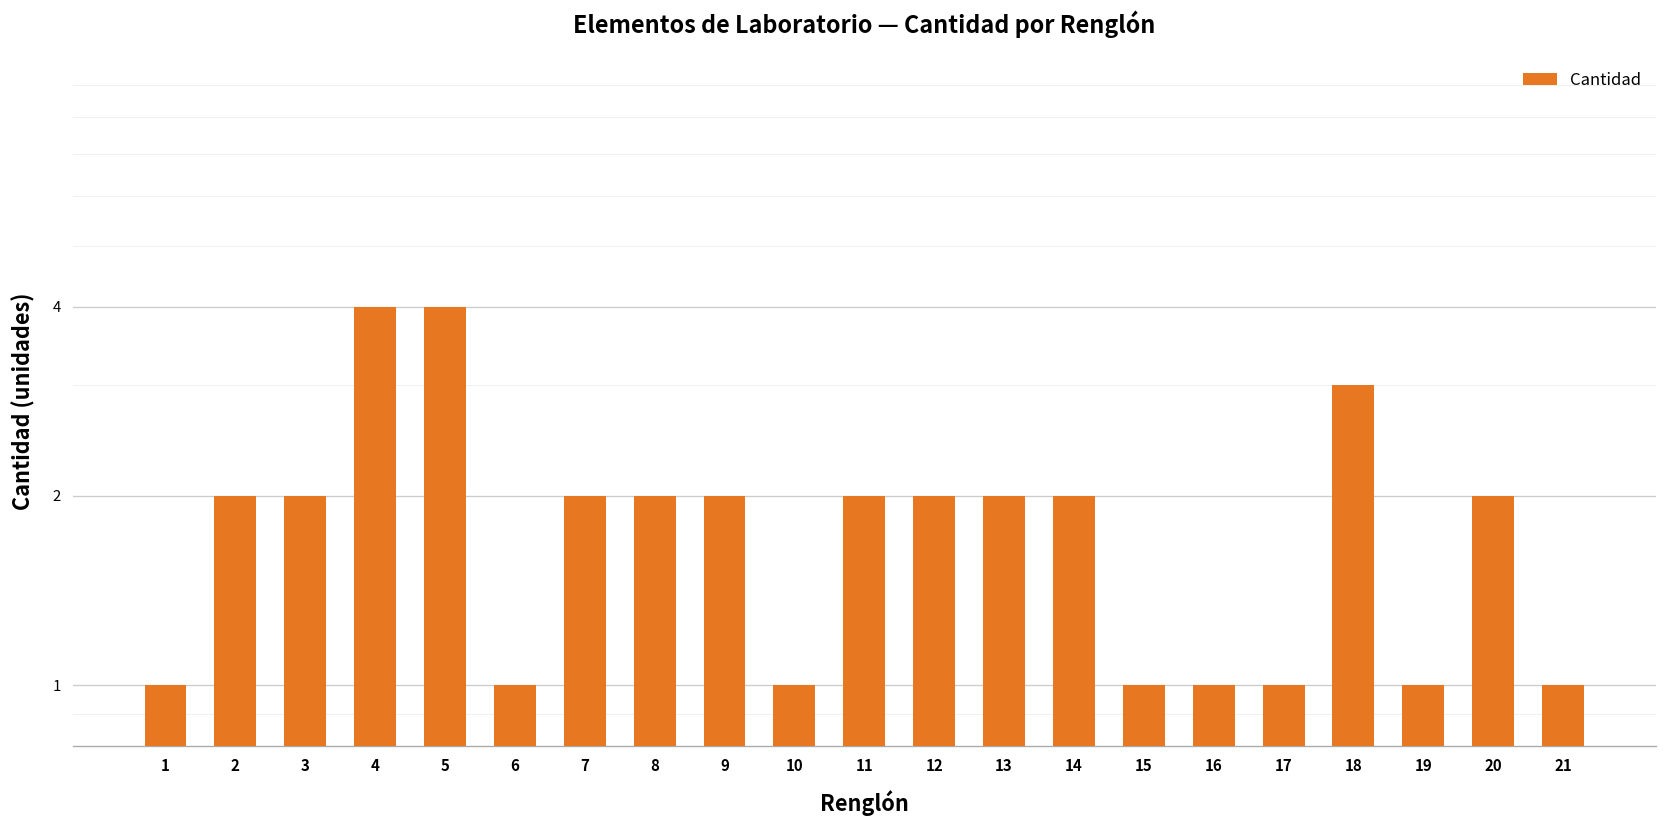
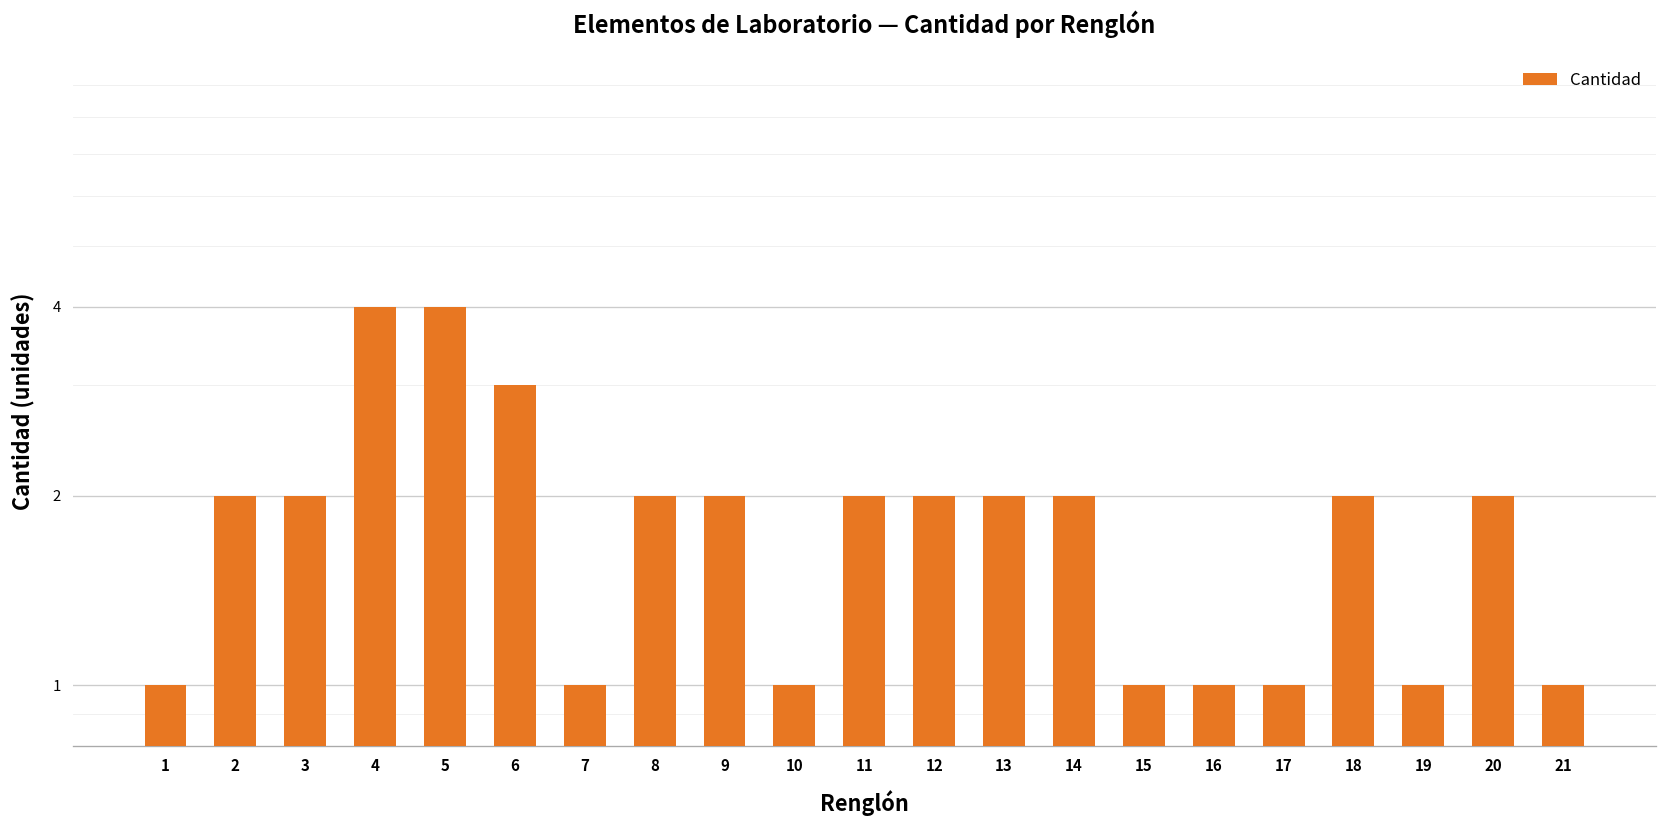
  {
    "1": 1,
    "2": 2,
    "3": 2,
    "4": 4,
    "5": 4,
-   "6": 1,
-   "7": 2,
+   "6": 3,
+   "7": 1,
    "8": 2,
    "9": 2,
    "10": 1,
    "11": 2,
    "12": 2,
    "13": 2,
    "14": 2,
    "15": 1,
    "16": 1,
    "17": 1,
-   "18": 3,
+   "18": 2,
    "19": 1,
    "20": 2,
    "21": 1
  }
